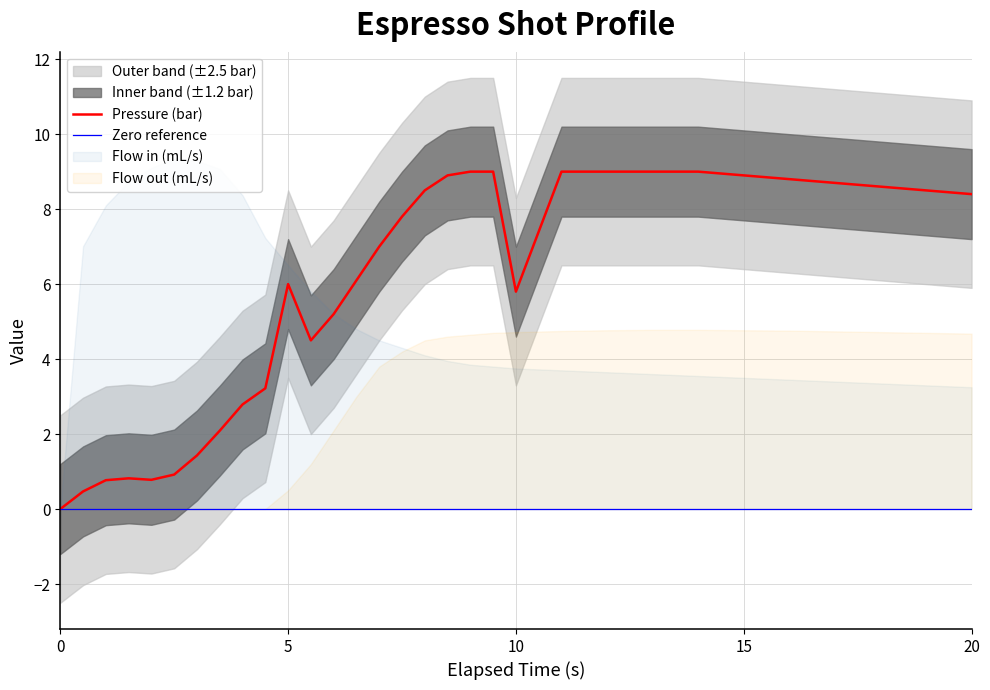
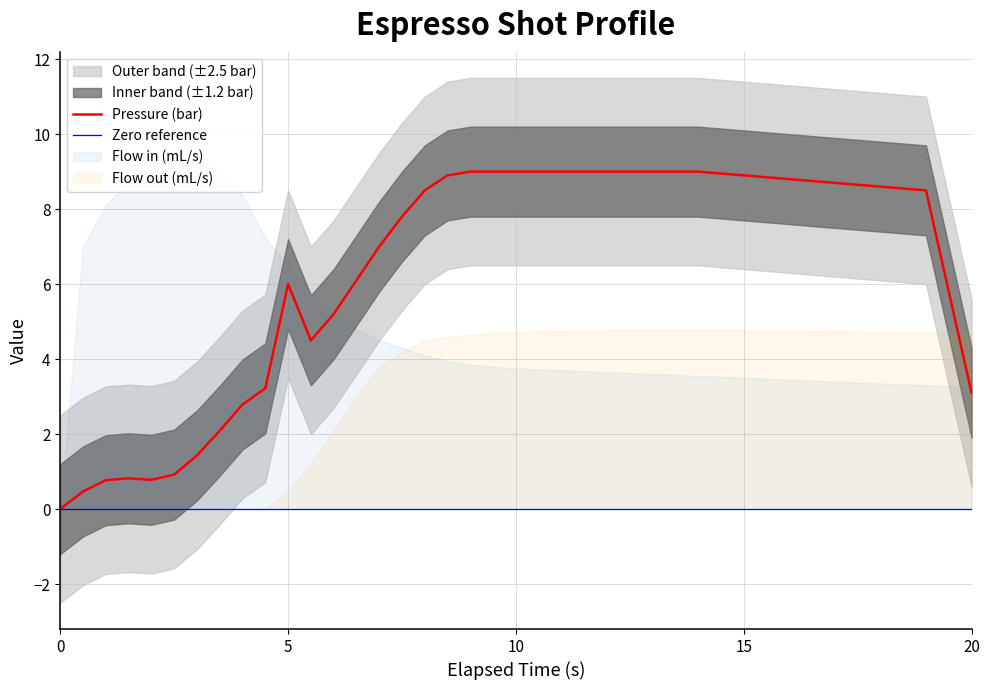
  {
    "Pressure (bar)": {
      "5": 6.0,
-     "10": 5.8,
+     "10": 9.0,
      "15": 8.9,
-     "20": 8.4
+     "20": 3.1
    }
  }
